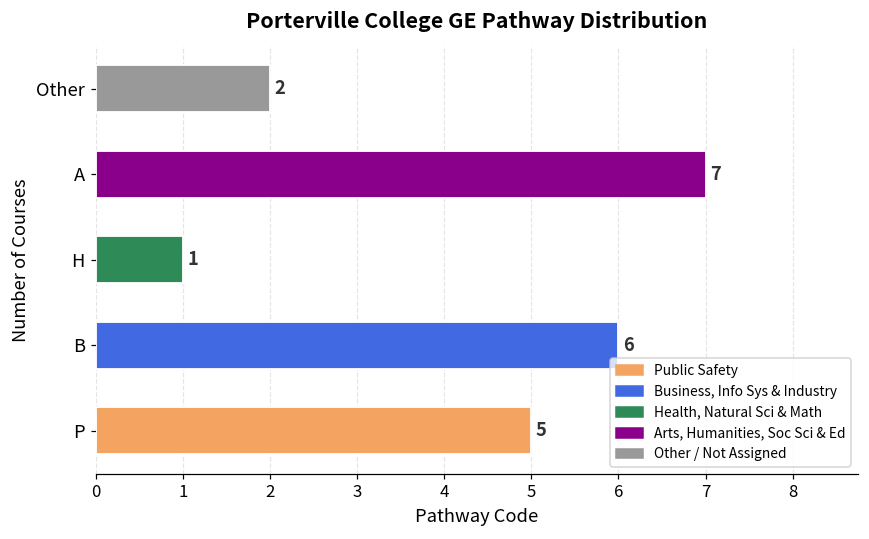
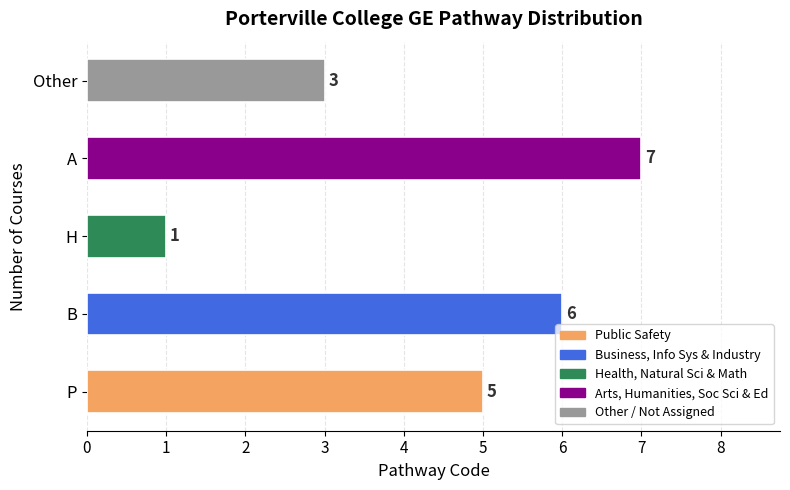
  {
-   "Other": 2,
+   "Other": 3,
    "A": 7,
    "H": 1,
    "B": 6,
    "P": 5
  }
